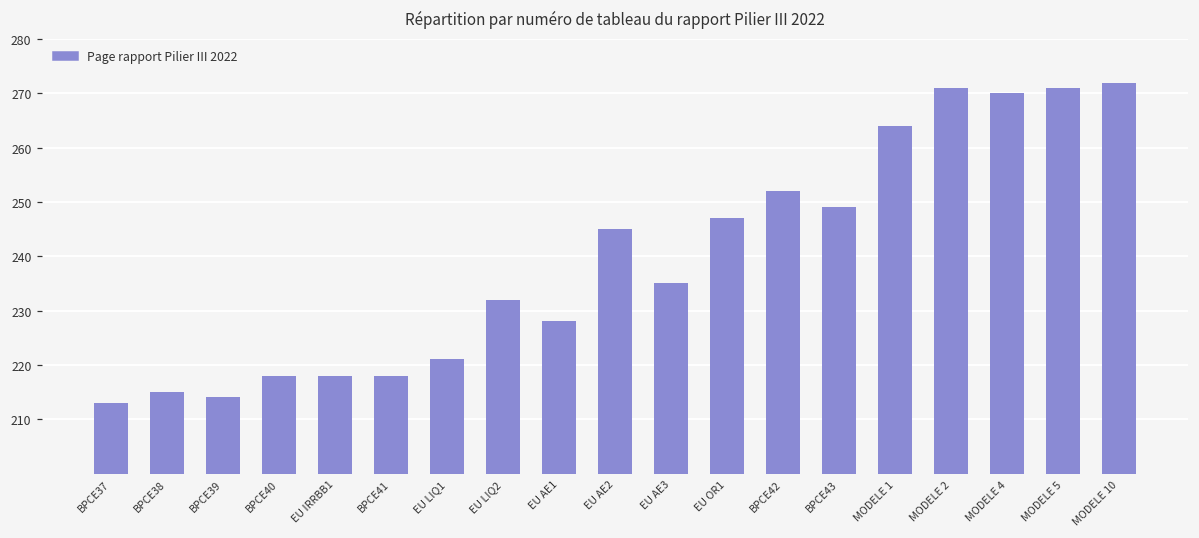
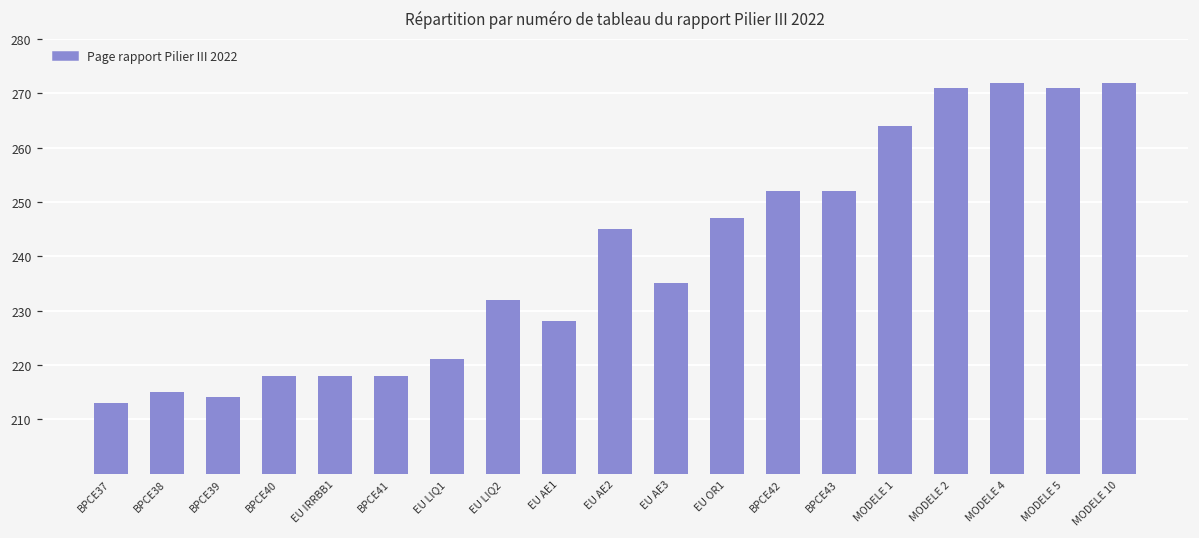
  {
    "BPCE37": 213,
    "BPCE38": 215,
    "BPCE39": 214,
    "BPCE40": 218,
    "EU IRRBB1": 218,
    "BPCE41": 218,
    "EU LIQ1": 221,
    "EU LIQ2": 232,
    "EU AE1": 228,
    "EU AE2": 245,
    "EU AE3": 235,
    "EU OR1": 247,
    "BPCE42": 252,
-   "BPCE43": 249,
+   "BPCE43": 252,
    "MODELE 1": 264,
    "MODELE 2": 271,
-   "MODELE 4": 270,
+   "MODELE 4": 272,
    "MODELE 5": 271,
    "MODELE 10": 272
  }
